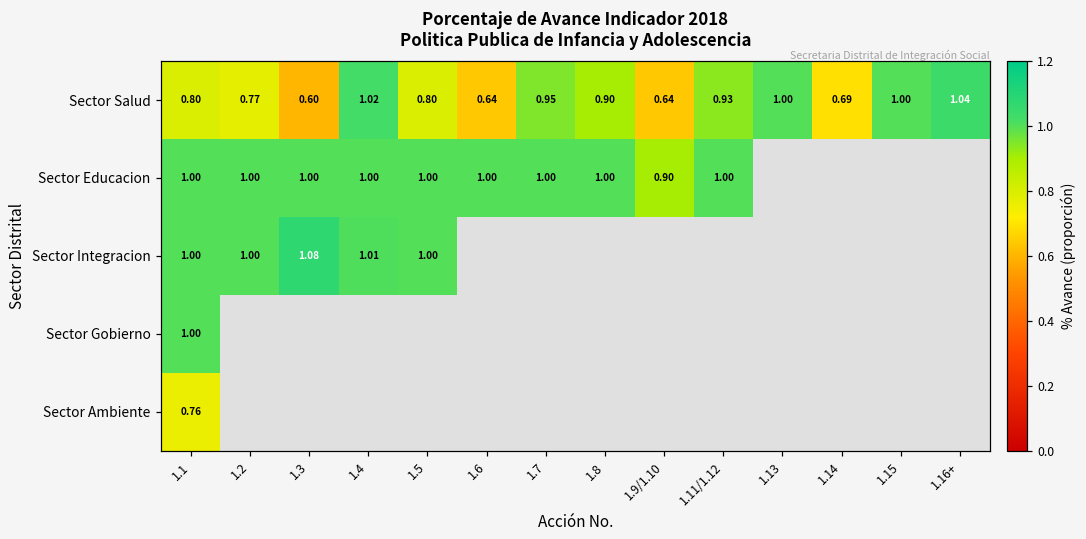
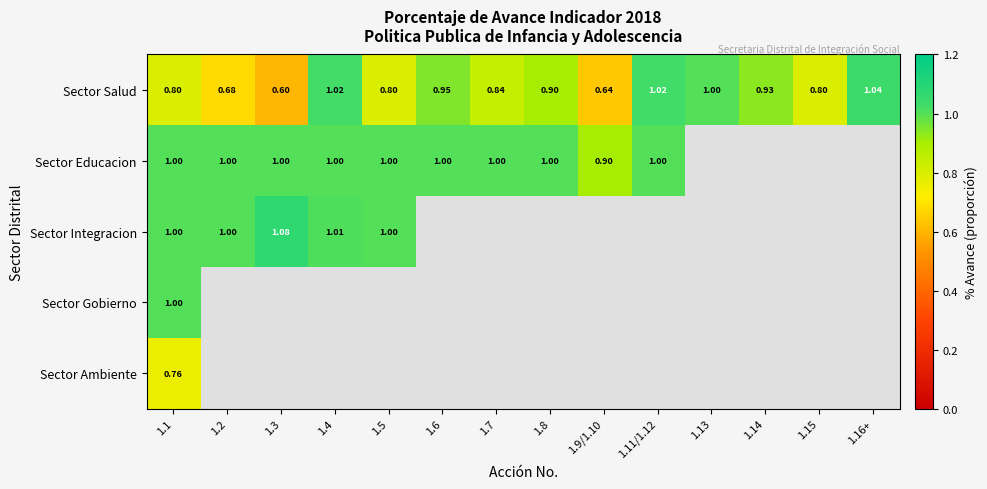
  {
    "Sector Salud": {
      "1.1": 0.80,
-     "1.2": 0.77,
+     "1.2": 0.68,
      "1.3": 0.60,
      "1.4": 1.02,
      "1.5": 0.80,
-     "1.6": 0.64,
-     "1.7": 0.95,
+     "1.6": 0.95,
+     "1.7": 0.84,
      "1.8": 0.90,
      "1.9/1.10": 0.64,
-     "1.11/1.12": 0.93,
+     "1.11/1.12": 1.02,
      "1.13": 1.00,
-     "1.14": 0.69,
-     "1.15": 1.00,
+     "1.14": 0.93,
+     "1.15": 0.80,
      "1.16+": 1.04
    },
    "Sector Educacion": {
      "1.1": 1.00,
      "1.2": 1.00,
      "1.3": 1.00,
      "1.4": 1.00,
      "1.5": 1.00,
      "1.6": 1.00,
      "1.7": 1.00,
      "1.8": 1.00,
      "1.9/1.10": 0.90,
      "1.11/1.12": 1.00
    },
    "Sector Integracion": {
      "1.1": 1.00,
      "1.2": 1.00,
      "1.3": 1.08,
      "1.4": 1.01,
      "1.5": 1.00
    },
    "Sector Gobierno": {
      "1.1": 1.00
    },
    "Sector Ambiente": {
      "1.1": 0.76
    }
  }
